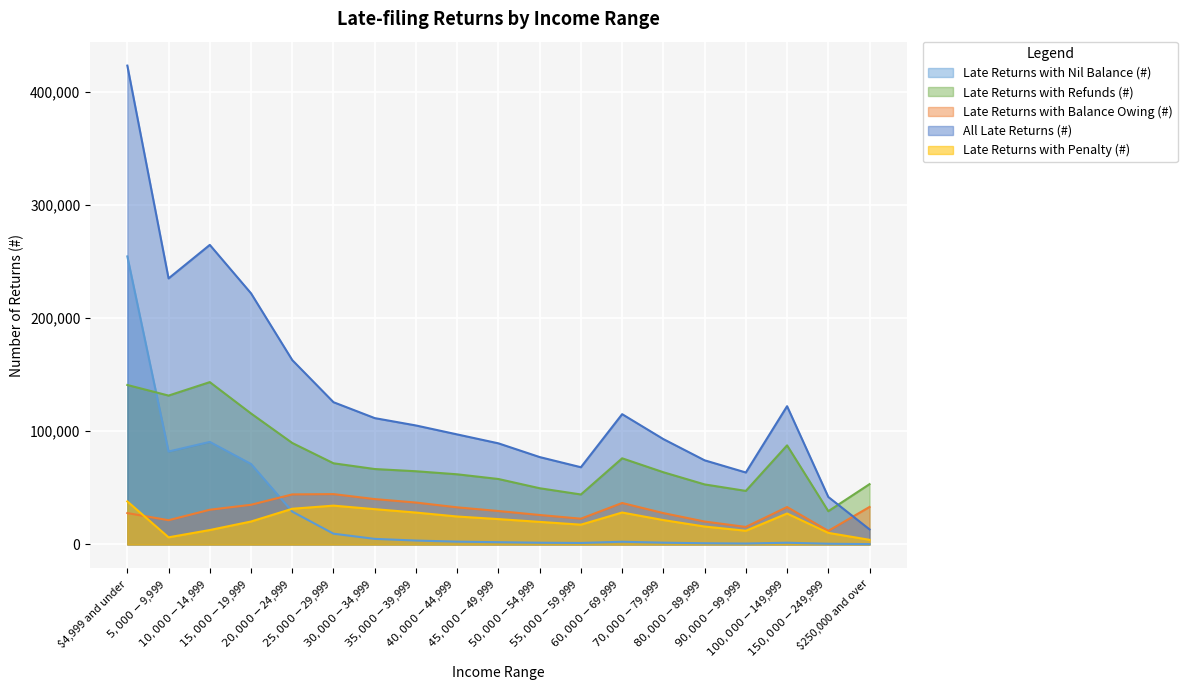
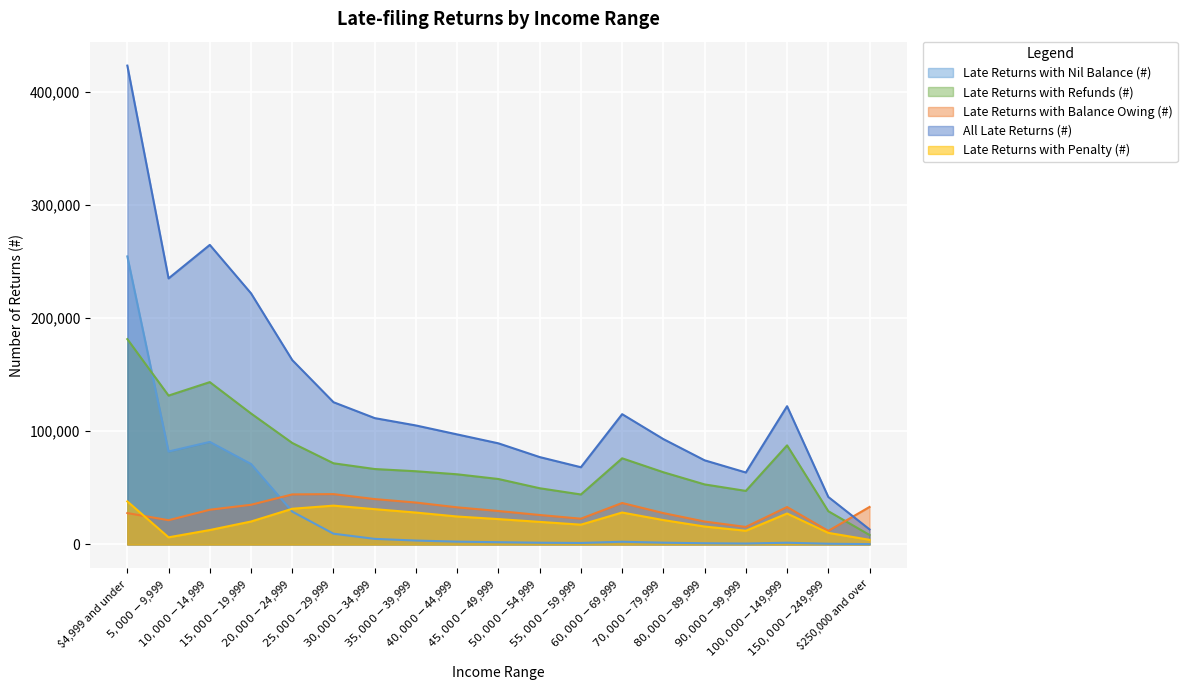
  {
    "Late Returns with Refunds (#)": {
-     "$4,999 and under": "141,000",
-     "$250,000 and over": "53,000"
+     "$4,999 and under": "181,000",
+     "$250,000 and over": "8,000"
    },
    "Late Returns with Balance Owing (#)": {
      "$4,999 and under": "28,000",
      "$250,000 and over": "33,000"
    },
    "Late Returns with Penalty (#)": {
      "$4,999 and under": "38,000",
      "$250,000 and over": "4,000"
    }
  }
